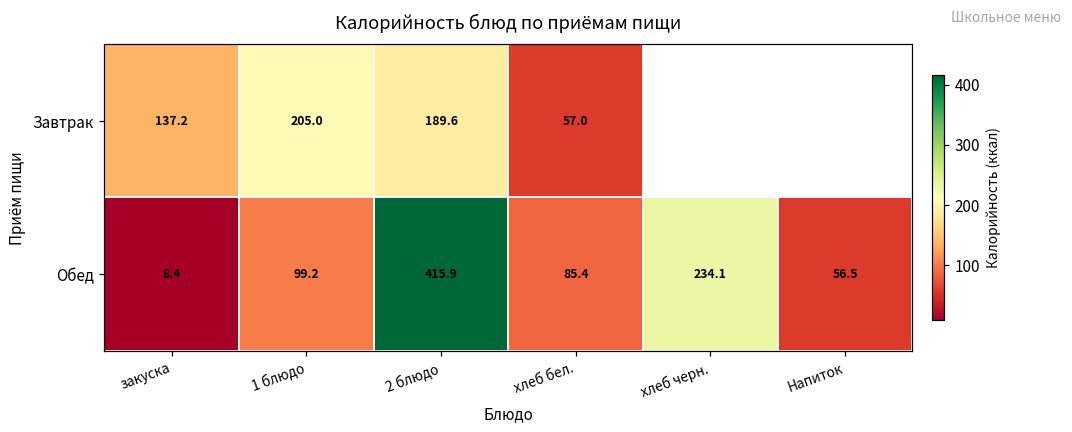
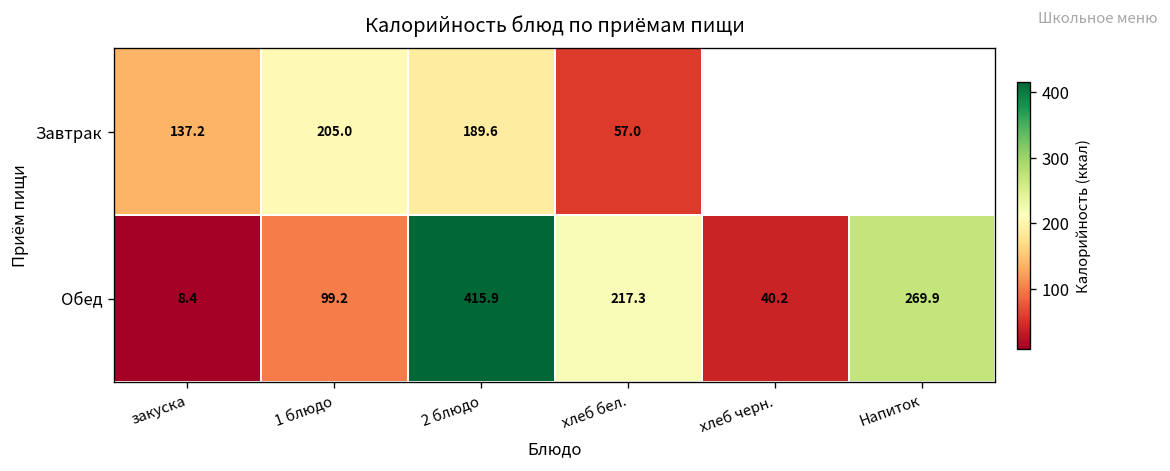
  {
    "Завтрак": {
      "закуска": 137.2,
      "1 блюдо": 205.0,
      "2 блюдо": 189.6,
      "хлеб бел.": 57.0
    },
    "Обед": {
      "закуска": 8.4,
      "1 блюдо": 99.2,
      "2 блюдо": 415.9,
-     "хлеб бел.": 85.4,
-     "хлеб черн.": 234.1,
-     "Напиток": 56.5
+     "хлеб бел.": 217.3,
+     "хлеб черн.": 40.2,
+     "Напиток": 269.9
    }
  }
